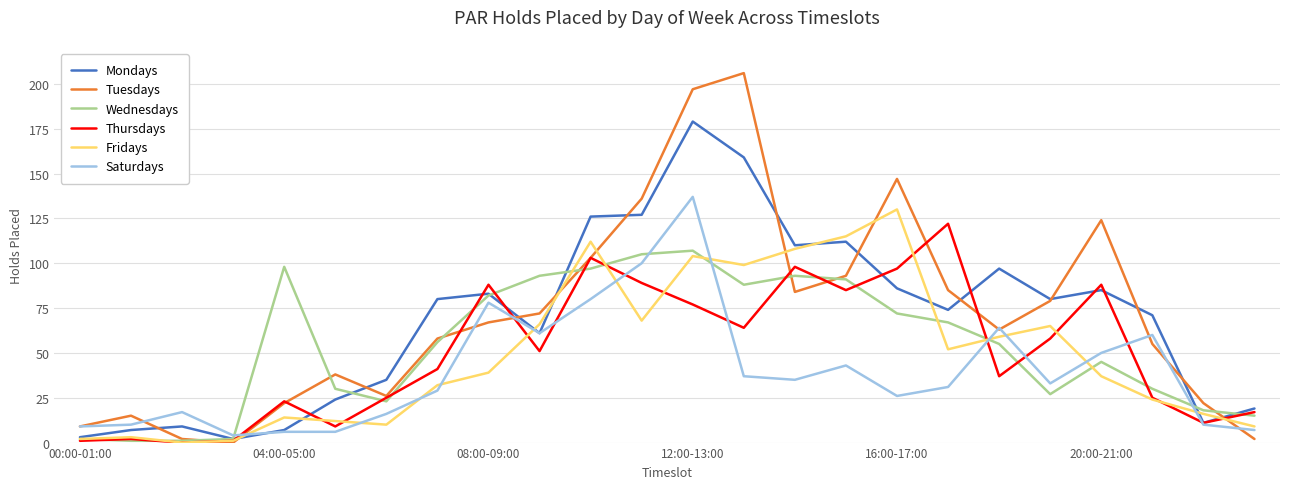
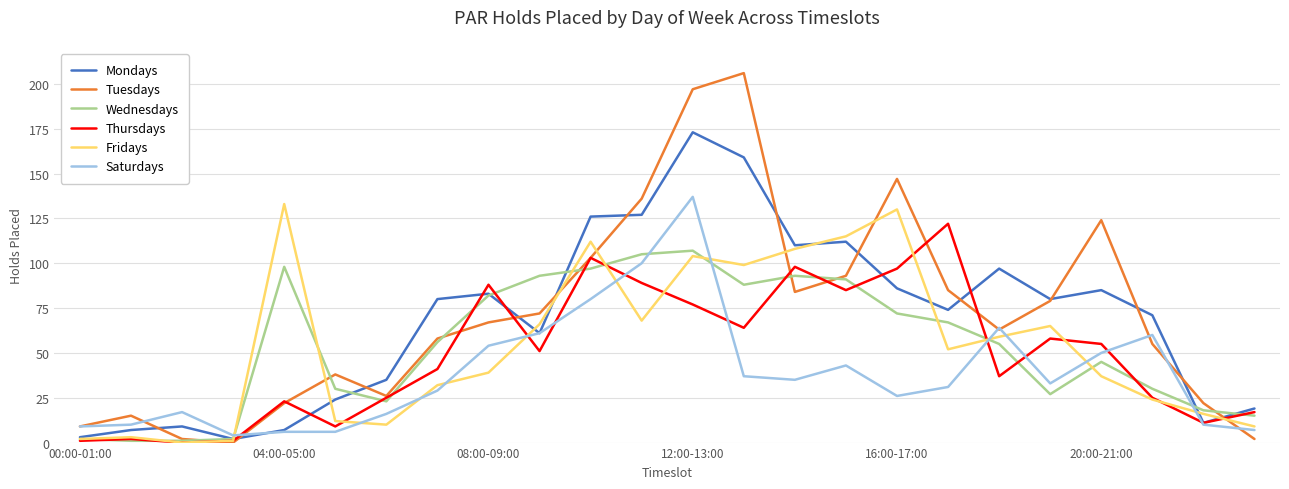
  {
    "Mondays": {
-     "12:00-13:00": 179,
+     "12:00-13:00": 173,
      "16:00-17:00": 86,
      "20:00-21:00": 85
    },
    "Tuesdays": {
      "08:00-09:00": 67,
      "12:00-13:00": 197,
      "16:00-17:00": 147,
      "20:00-21:00": 124
    },
    "Wednesdays": {
      "04:00-05:00": 98,
      "12:00-13:00": 107,
      "16:00-17:00": 72,
      "20:00-21:00": 45
    },
    "Thursdays": {
      "08:00-09:00": 88,
      "12:00-13:00": 77,
      "16:00-17:00": 97,
-     "20:00-21:00": 88
+     "20:00-21:00": 55
    },
    "Fridays": {
-     "04:00-05:00": 14,
+     "04:00-05:00": 133,
      "08:00-09:00": 39,
      "12:00-13:00": 104,
      "16:00-17:00": 130,
      "20:00-21:00": 37
    },
    "Saturdays": {
-     "08:00-09:00": 78,
+     "08:00-09:00": 54,
      "12:00-13:00": 137,
      "16:00-17:00": 26,
      "20:00-21:00": 50
    }
  }
